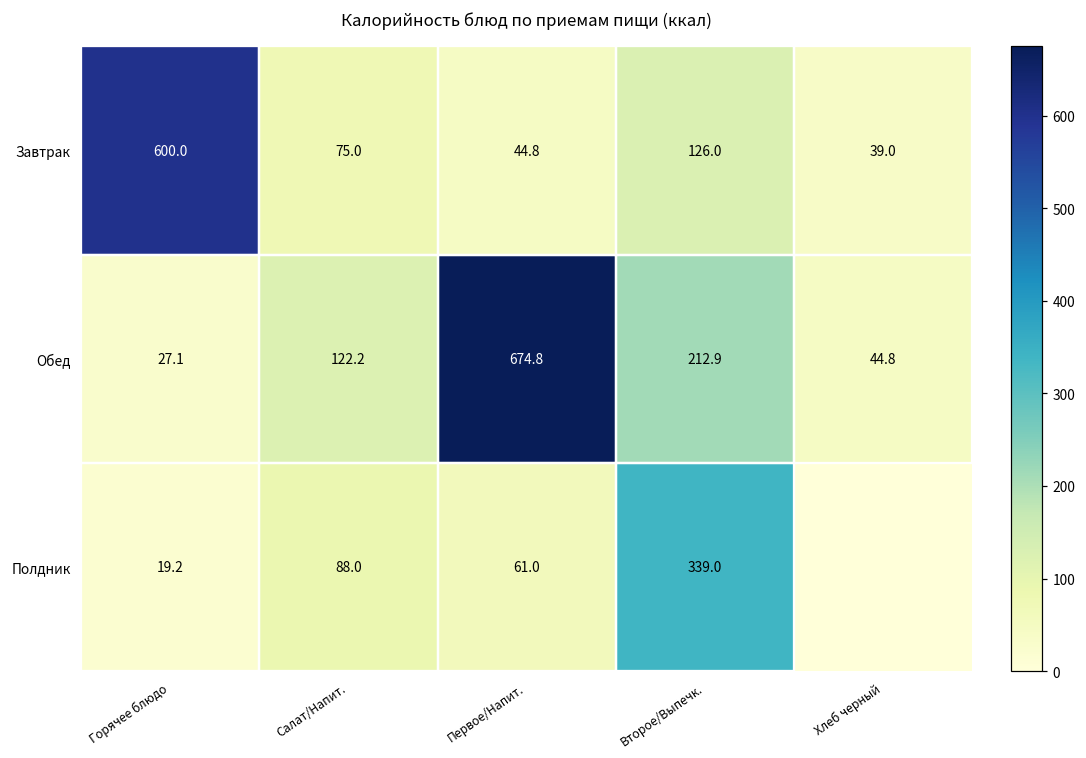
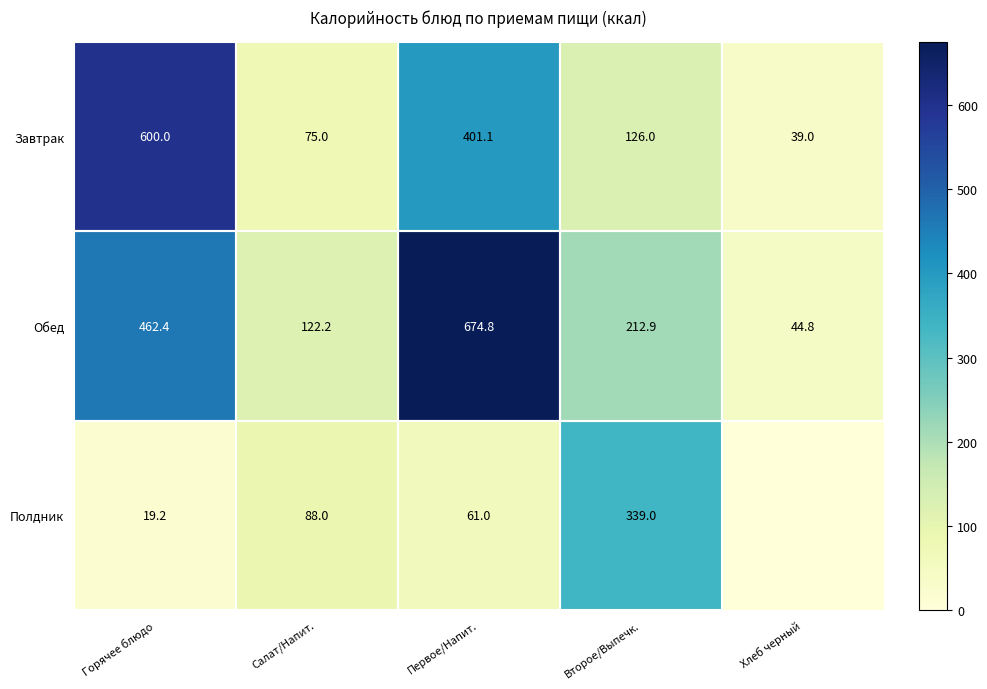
  {
    "Завтрак": {
      "Горячее блюдо": 600.0,
      "Салат/Напит.": 75.0,
-     "Первое/Напит.": 44.8,
+     "Первое/Напит.": 401.1,
      "Второе/Выпечк.": 126.0,
      "Хлеб черный": 39.0
    },
    "Обед": {
-     "Горячее блюдо": 27.1,
+     "Горячее блюдо": 462.4,
      "Салат/Напит.": 122.2,
      "Первое/Напит.": 674.8,
      "Второе/Выпечк.": 212.9,
      "Хлеб черный": 44.8
    },
    "Полдник": {
      "Горячее блюдо": 19.2,
      "Салат/Напит.": 88.0,
      "Первое/Напит.": 61.0,
      "Второе/Выпечк.": 339.0
    }
  }
